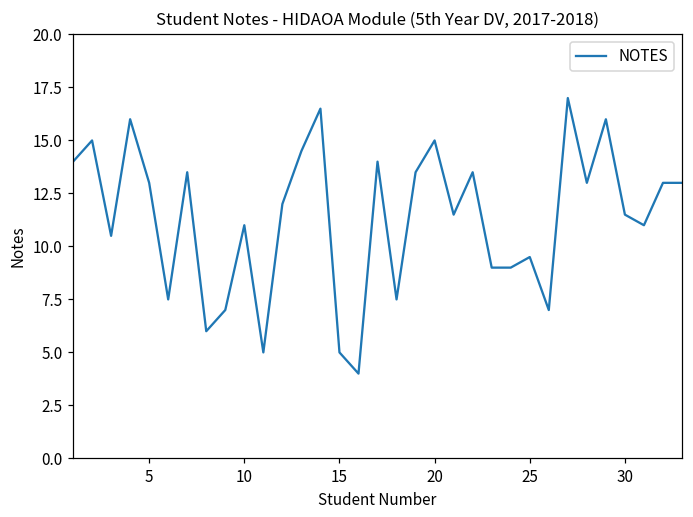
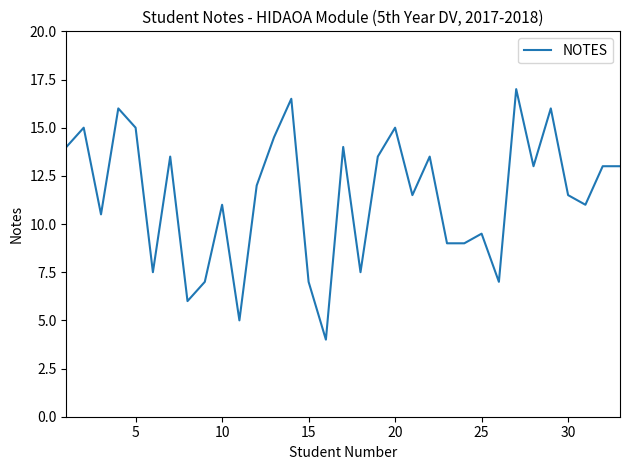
  {
-   "5": 13,
+   "5": 15,
    "10": 11,
-   "15": 5,
+   "15": 7,
    "20": 15,
    "25": 9.5,
    "30": 11.5
  }
